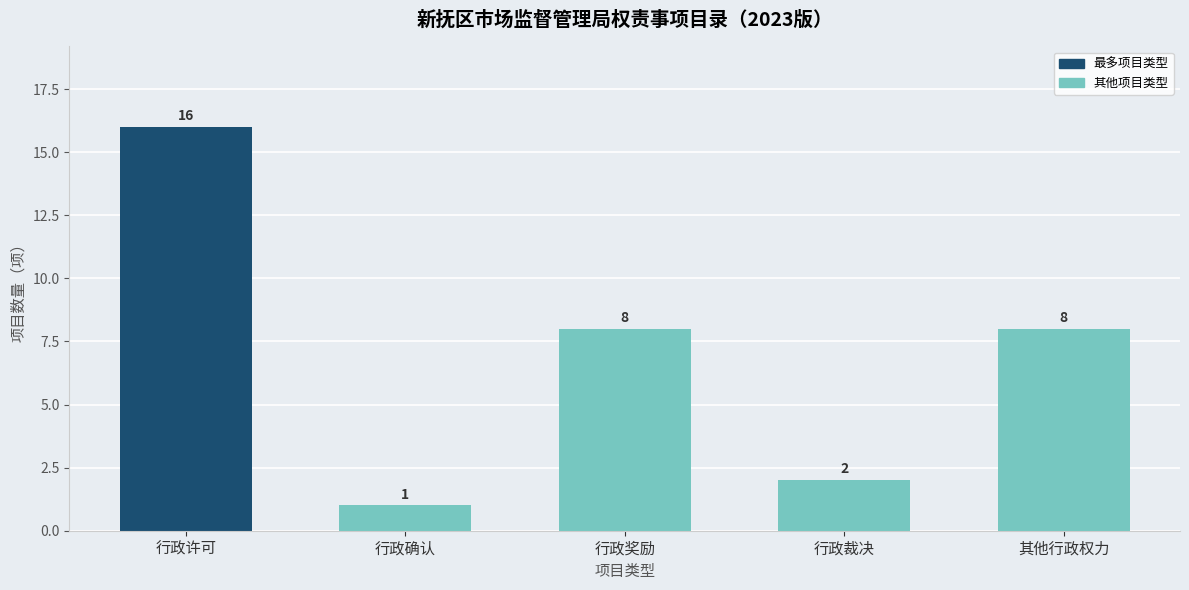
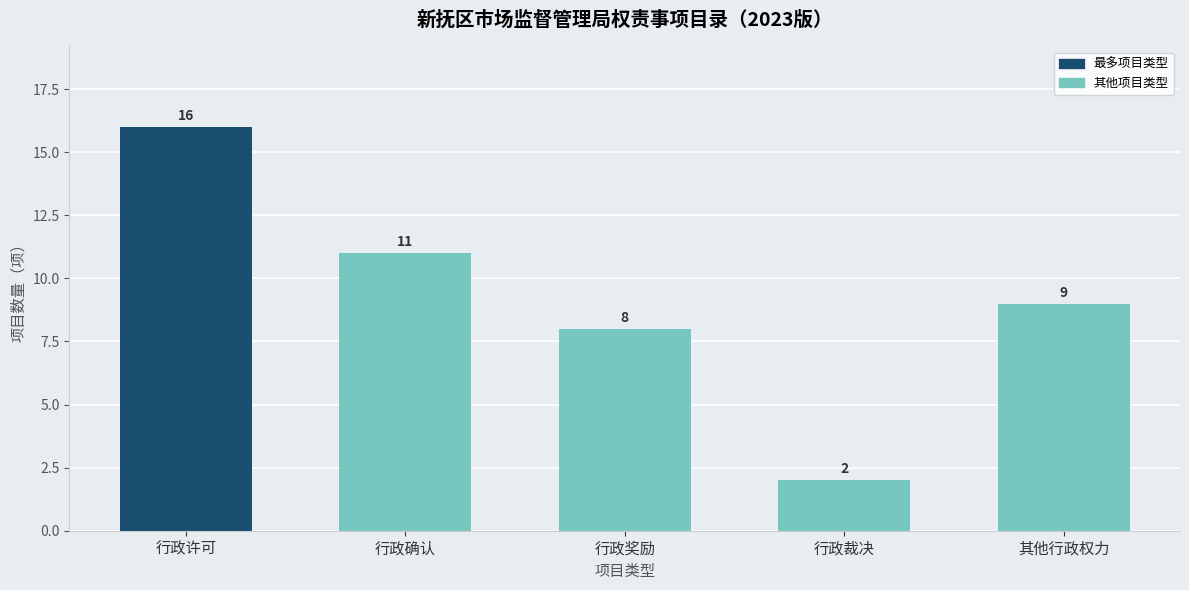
  {
    "行政许可": 16,
-   "行政确认": 1,
+   "行政确认": 11,
    "行政奖励": 8,
    "行政裁决": 2,
-   "其他行政权力": 8
+   "其他行政权力": 9
  }
